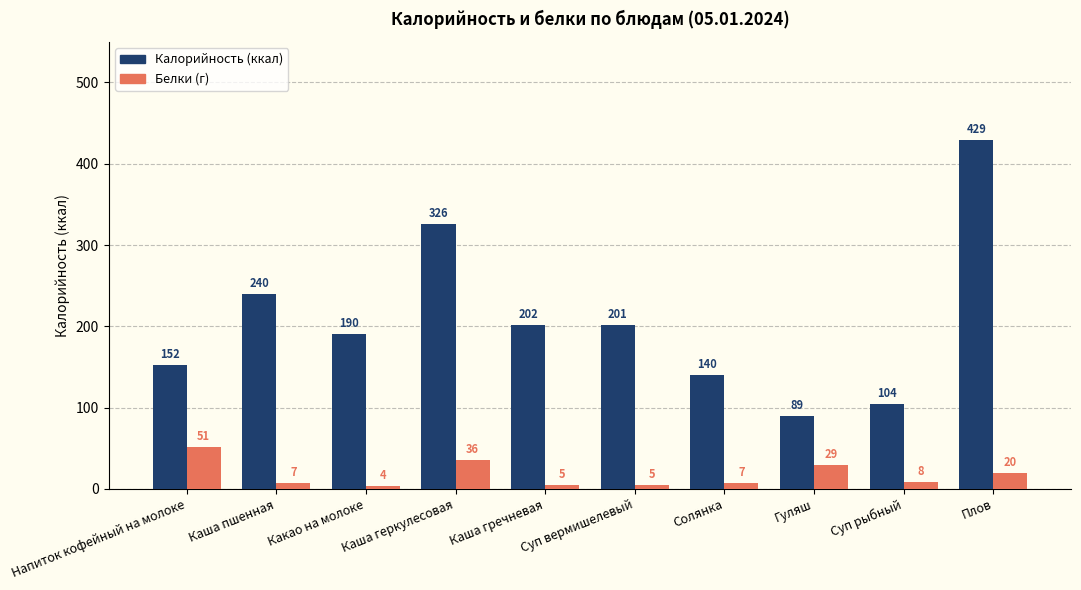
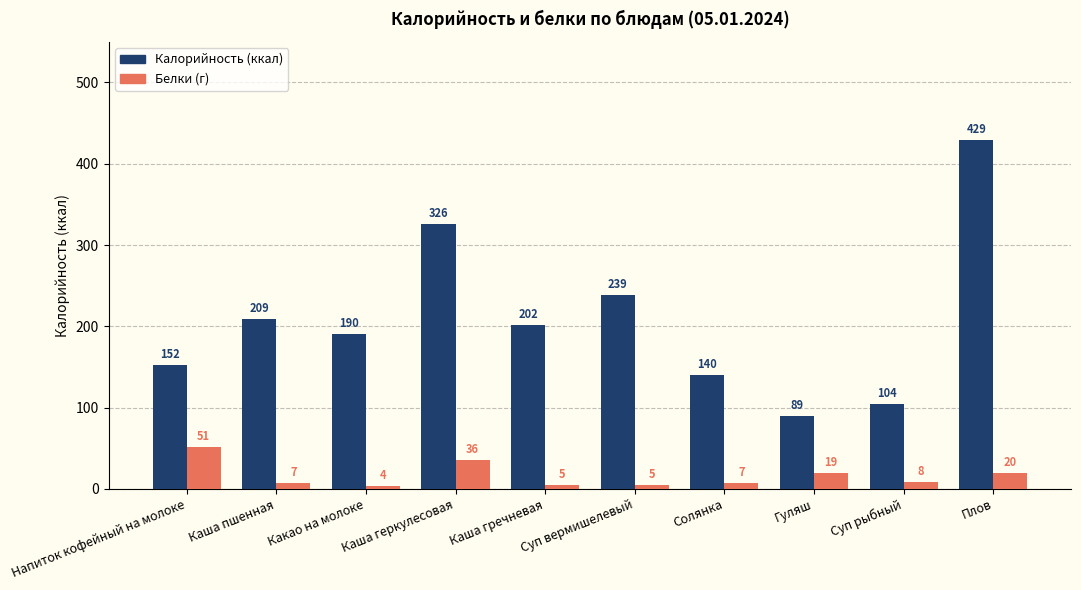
  {
    "Калорийность (ккал)": {
      "Напиток кофейный на молоке": 152,
-     "Каша пшенная": 240,
+     "Каша пшенная": 209,
      "Какао на молоке": 190,
      "Каша геркулесовая": 326,
      "Каша гречневая": 202,
-     "Суп вермишелевый": 201,
+     "Суп вермишелевый": 239,
      "Солянка": 140,
      "Гуляш": 89,
      "Суп рыбный": 104,
      "Плов": 429
    },
    "Белки (г)": {
      "Напиток кофейный на молоке": 51,
      "Каша пшенная": 7,
      "Какао на молоке": 4,
      "Каша геркулесовая": 36,
      "Каша гречневая": 5,
      "Суп вермишелевый": 5,
      "Солянка": 7,
-     "Гуляш": 29,
+     "Гуляш": 19,
      "Суп рыбный": 8,
      "Плов": 20
    }
  }
